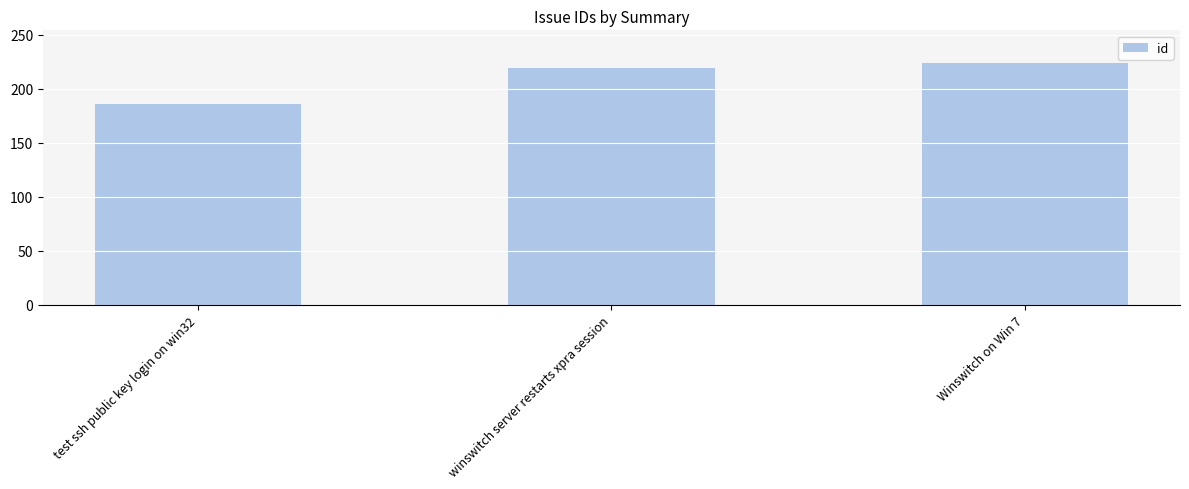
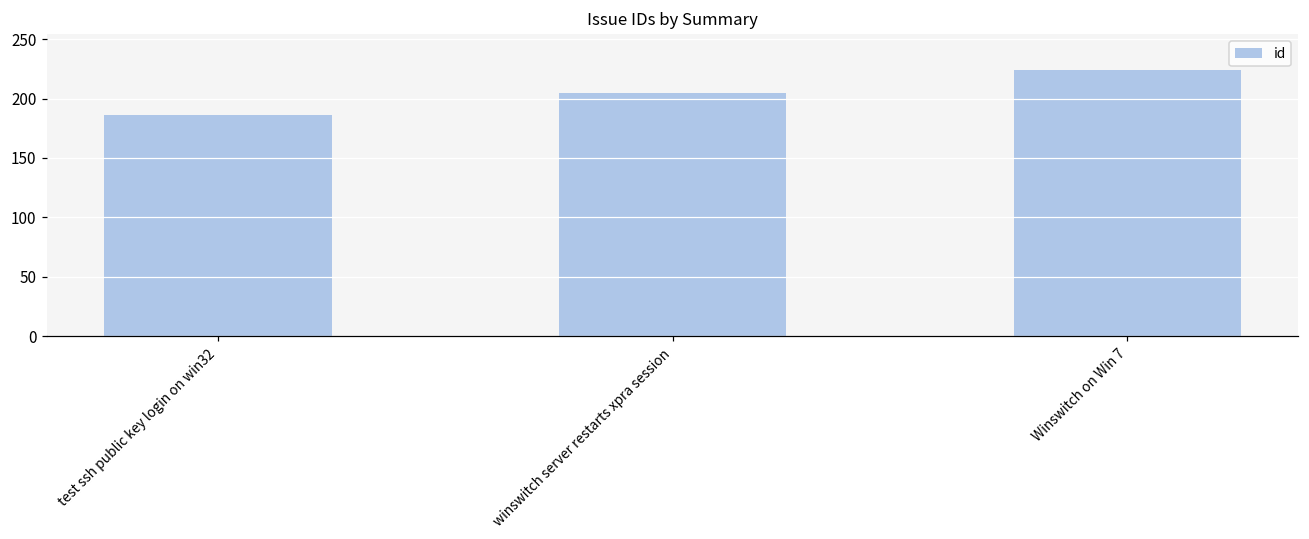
  {
    "test ssh public key login on win32": 186,
-   "winswitch server restarts xpra session": 219,
+   "winswitch server restarts xpra session": 205,
    "Winswitch on Win 7": 224
  }
